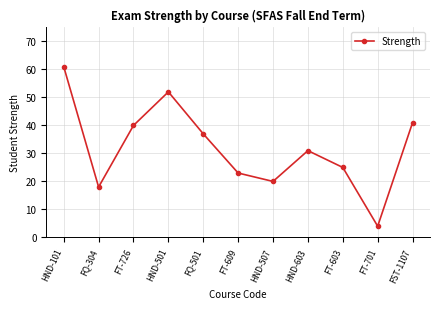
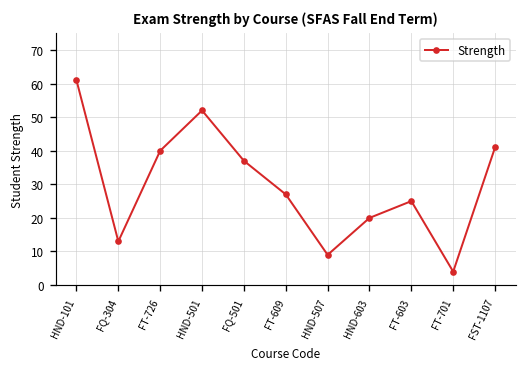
  {
    "HND-101": 61,
-   "FQ-304": 18,
+   "FQ-304": 13,
    "FT-726": 40,
    "HND-501": 52,
    "FQ-501": 37,
-   "FT-609": 23,
-   "HND-507": 20,
-   "HND-603": 31,
+   "FT-609": 27,
+   "HND-507": 9,
+   "HND-603": 20,
    "FT-603": 25,
    "FT-701": 4,
    "FST-1107": 41
  }
